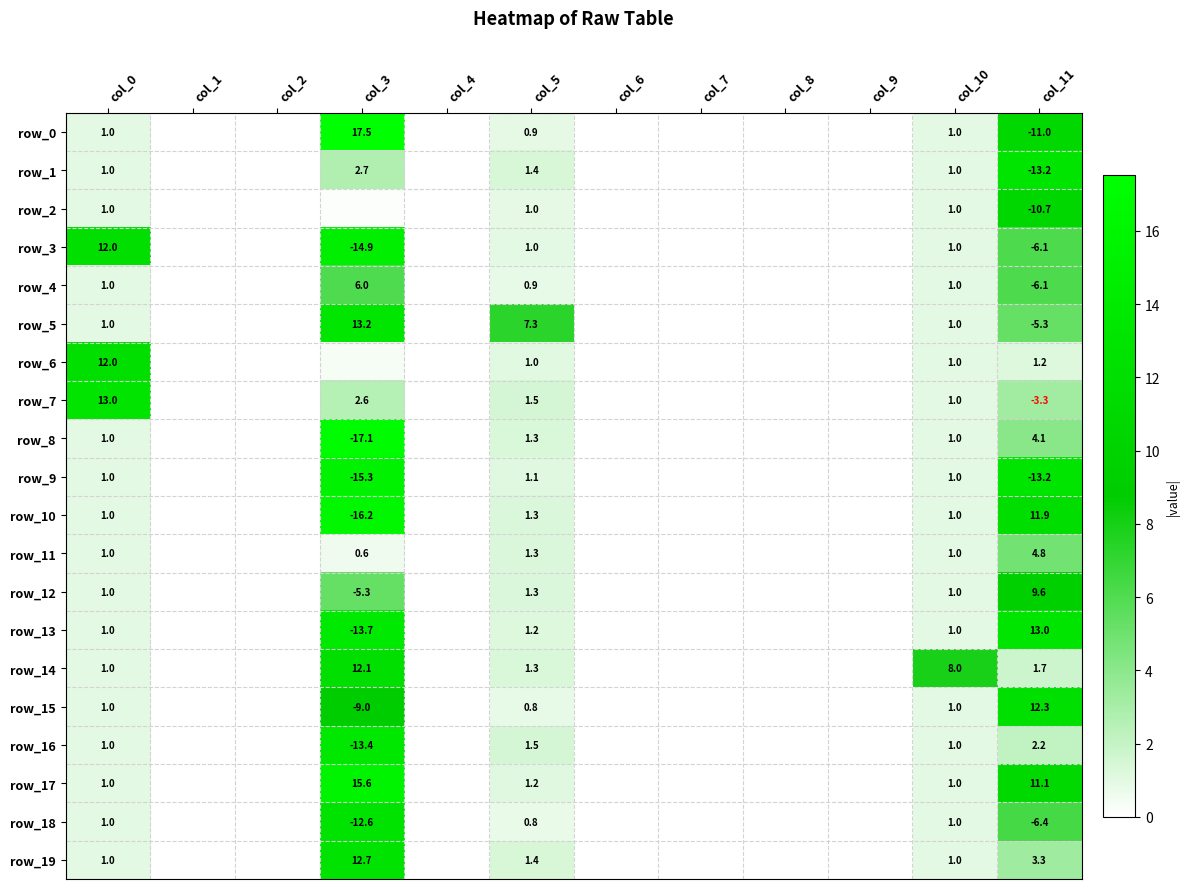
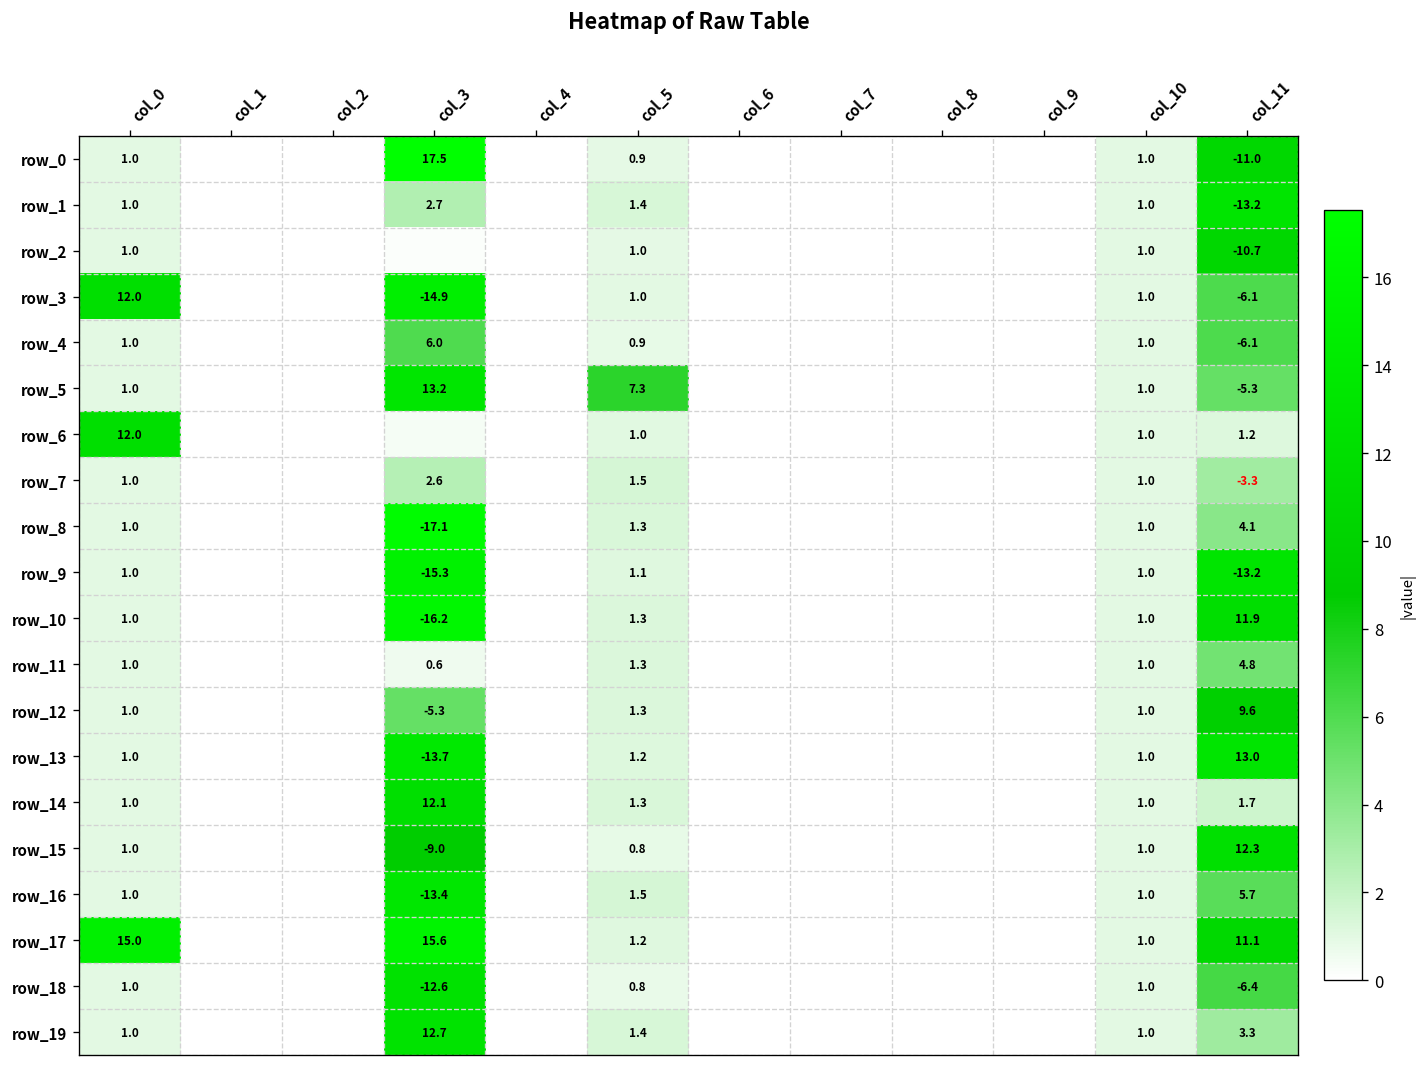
  {
    "row_0": {
      "col_0": 1.0,
      "col_3": 17.5,
      "col_5": 0.9,
      "col_10": 1.0,
      "col_11": -11.0
    },
    "row_1": {
      "col_0": 1.0,
      "col_3": 2.7,
      "col_5": 1.4,
      "col_10": 1.0,
      "col_11": -13.2
    },
    "row_2": {
      "col_0": 1.0,
      "col_5": 1.0,
      "col_10": 1.0,
      "col_11": -10.7
    },
    "row_3": {
      "col_0": 12.0,
      "col_3": -14.9,
      "col_5": 1.0,
      "col_10": 1.0,
      "col_11": -6.1
    },
    "row_4": {
      "col_0": 1.0,
      "col_3": 6.0,
      "col_5": 0.9,
      "col_10": 1.0,
      "col_11": -6.1
    },
    "row_5": {
      "col_0": 1.0,
      "col_3": 13.2,
      "col_5": 7.3,
      "col_10": 1.0,
      "col_11": -5.3
    },
    "row_6": {
      "col_0": 12.0,
      "col_5": 1.0,
      "col_10": 1.0,
      "col_11": 1.2
    },
    "row_7": {
-     "col_0": 13.0,
+     "col_0": 1.0,
      "col_3": 2.6,
      "col_5": 1.5,
      "col_10": 1.0,
      "col_11": -3.3
    },
    "row_8": {
      "col_0": 1.0,
      "col_3": -17.1,
      "col_5": 1.3,
      "col_10": 1.0,
      "col_11": 4.1
    },
    "row_9": {
      "col_0": 1.0,
      "col_3": -15.3,
      "col_5": 1.1,
      "col_10": 1.0,
      "col_11": -13.2
    },
    "row_10": {
      "col_0": 1.0,
      "col_3": -16.2,
      "col_5": 1.3,
      "col_10": 1.0,
      "col_11": 11.9
    },
    "row_11": {
      "col_0": 1.0,
      "col_3": 0.6,
      "col_5": 1.3,
      "col_10": 1.0,
      "col_11": 4.8
    },
    "row_12": {
      "col_0": 1.0,
      "col_3": -5.3,
      "col_5": 1.3,
      "col_10": 1.0,
      "col_11": 9.6
    },
    "row_13": {
      "col_0": 1.0,
      "col_3": -13.7,
      "col_5": 1.2,
      "col_10": 1.0,
      "col_11": 13.0
    },
    "row_14": {
      "col_0": 1.0,
      "col_3": 12.1,
      "col_5": 1.3,
-     "col_10": 8.0,
+     "col_10": 1.0,
      "col_11": 1.7
    },
    "row_15": {
      "col_0": 1.0,
      "col_3": -9.0,
      "col_5": 0.8,
      "col_10": 1.0,
      "col_11": 12.3
    },
    "row_16": {
      "col_0": 1.0,
      "col_3": -13.4,
      "col_5": 1.5,
      "col_10": 1.0,
-     "col_11": 2.2
+     "col_11": 5.7
    },
    "row_17": {
-     "col_0": 1.0,
+     "col_0": 15.0,
      "col_3": 15.6,
      "col_5": 1.2,
      "col_10": 1.0,
      "col_11": 11.1
    },
    "row_18": {
      "col_0": 1.0,
      "col_3": -12.6,
      "col_5": 0.8,
      "col_10": 1.0,
      "col_11": -6.4
    },
    "row_19": {
      "col_0": 1.0,
      "col_3": 12.7,
      "col_5": 1.4,
      "col_10": 1.0,
      "col_11": 3.3
    }
  }
